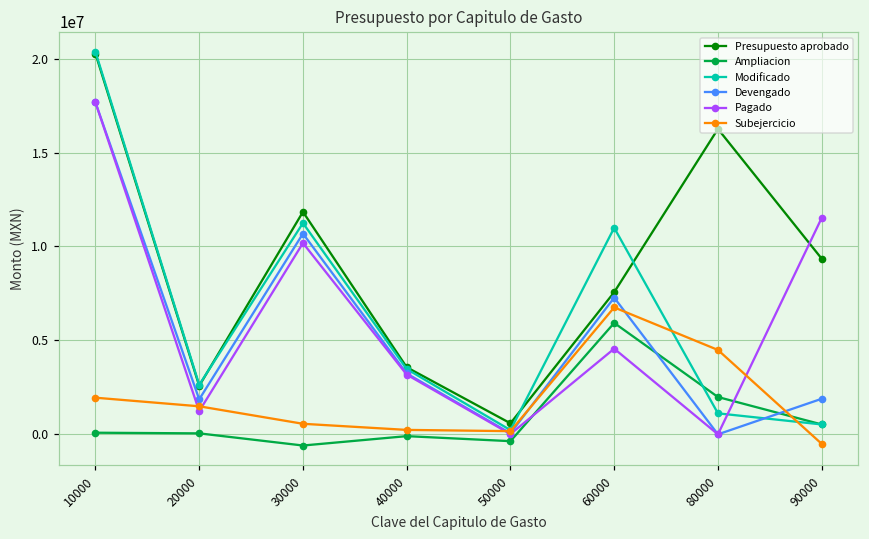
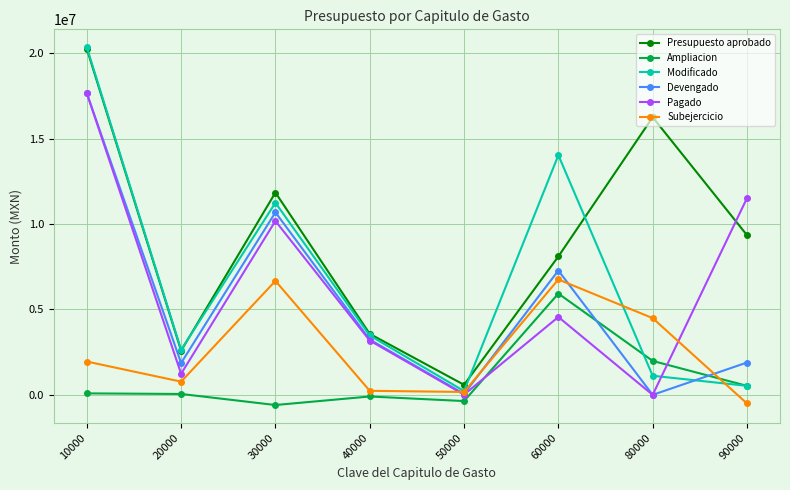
  {
    "Presupuesto aprobado": {
      "30000": 11800000,
      "50000": 600000,
-     "60000": 7600000,
+     "60000": 8100000,
      "90000": 9400000
    },
    "Ampliacion": {
      "10000": 100000,
      "20000": 100000,
      "30000": -600000,
      "40000": -100000,
      "50000": -400000,
      "60000": 5900000,
      "80000": 2000000
    },
    "Modificado": {
      "30000": 11200000,
-     "60000": 11000000,
+     "60000": 14000000,
      "80000": 1100000
    },
    "Devengado": {
      "20000": 1900000,
      "30000": 10700000,
      "60000": 7300000,
      "90000": 1900000
    },
    "Pagado": {
      "20000": 1200000,
      "30000": 10200000,
      "60000": 4600000,
      "90000": 11500000
    },
    "Subejercicio": {
      "10000": 2000000,
-     "20000": 1500000,
-     "30000": 600000,
+     "20000": 800000,
+     "30000": 6700000,
      "40000": 200000,
      "60000": 6800000,
      "80000": 4500000,
      "90000": -500000
    }
  }
